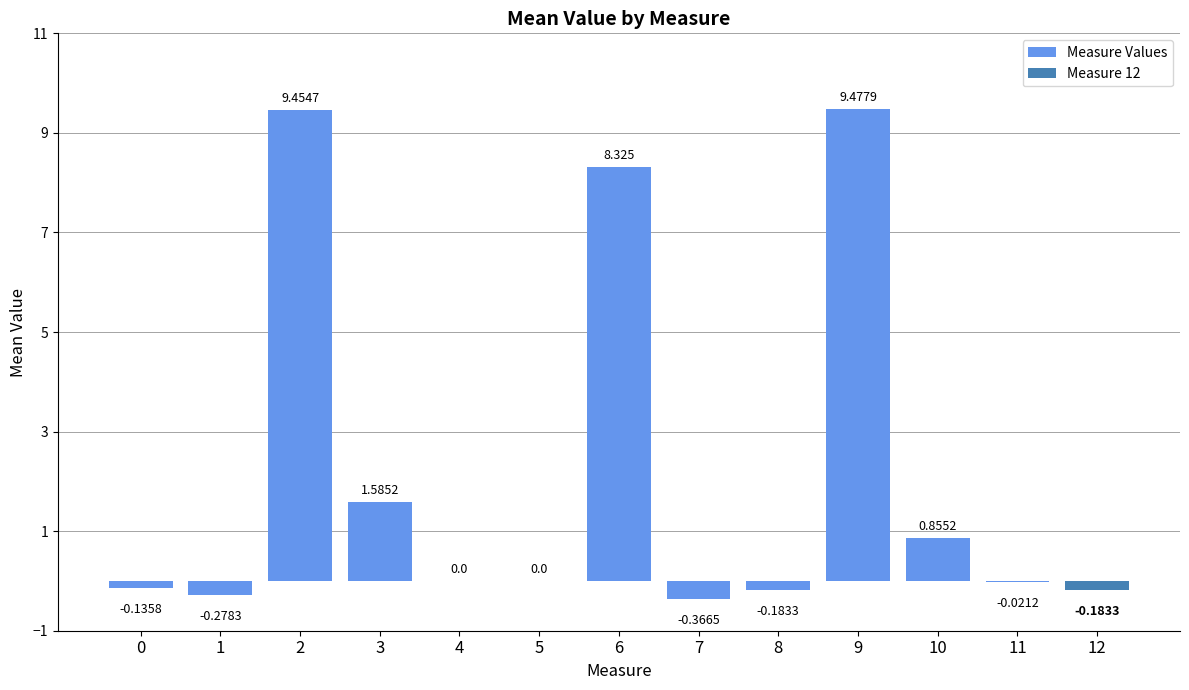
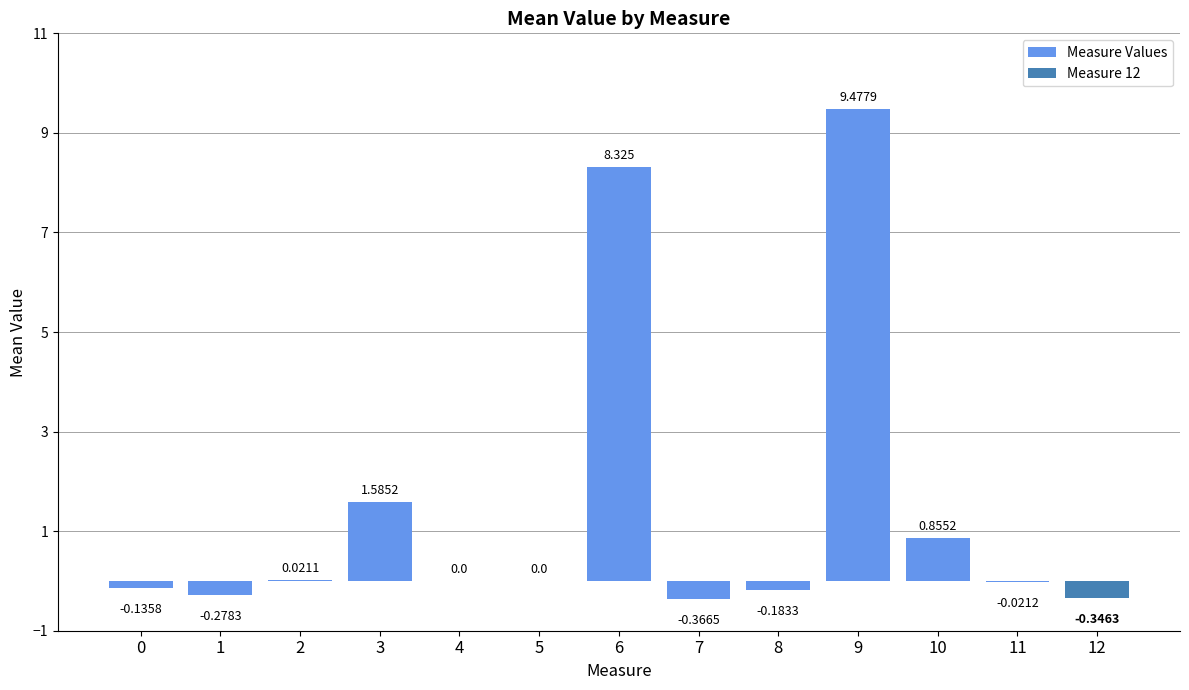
  {
    "Measure Values": {
      "0": -0.1358,
      "1": -0.2783,
-     "2": 9.4547,
+     "2": 0.0211,
      "3": 1.5852,
      "4": 0.0,
      "5": 0.0,
      "6": 8.325,
      "7": -0.3665,
      "8": -0.1833,
      "9": 9.4779,
      "10": 0.8552,
      "11": -0.0212
    },
    "Measure 12": {
-     "12": -0.1833
+     "12": -0.3463
    }
  }
